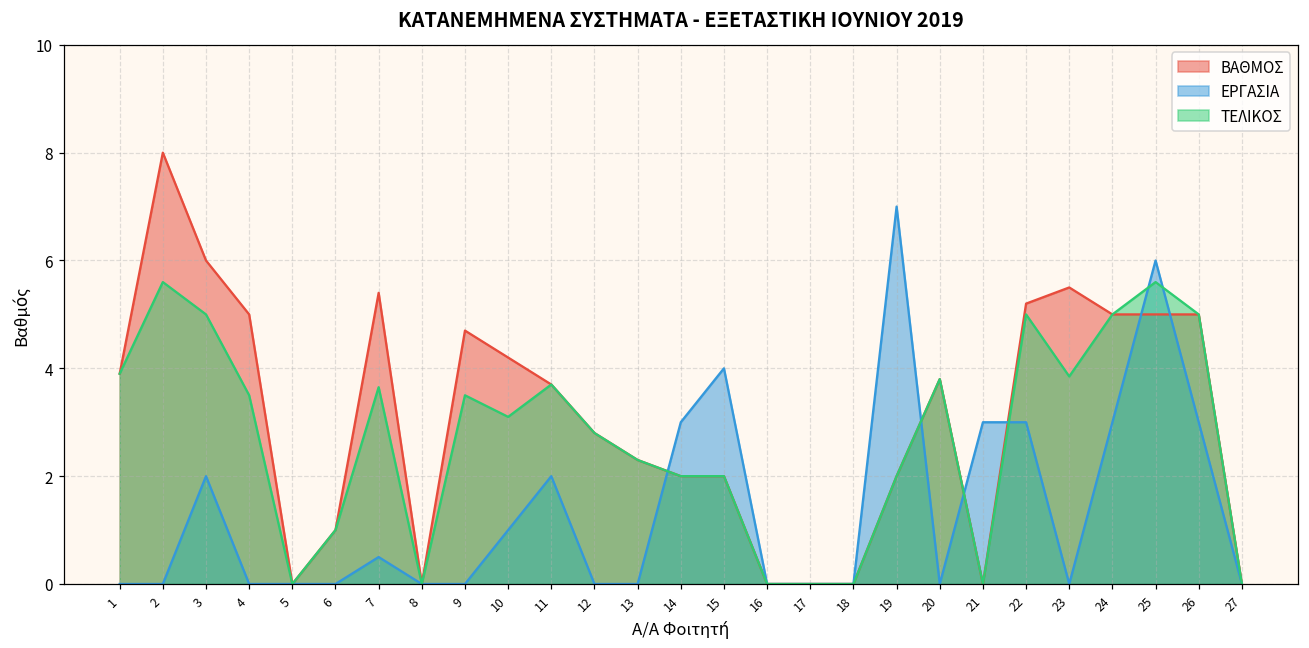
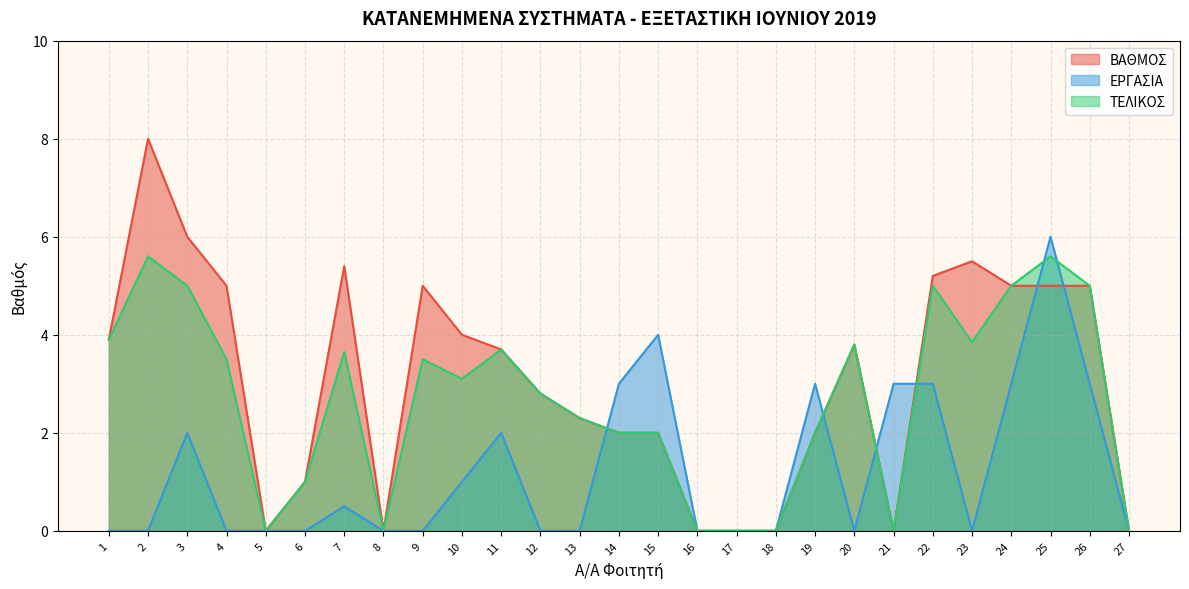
  {
    "ΒΑΘΜΟΣ": {
      "2": 8.0,
      "3": 6.0,
      "4": 5.0,
      "7": 5.4,
-     "9": 4.7,
-     "10": 4.2,
+     "9": 5.0,
+     "10": 4.0,
      "22": 5.2,
      "23": 5.5,
      "25": 5.0
    },
    "ΕΡΓΑΣΙΑ": {
      "1": 0,
      "2": 0,
      "3": 2,
      "4": 0,
      "6": 0,
      "7": 0.5,
      "9": 0,
      "10": 1,
      "11": 2,
      "12": 0,
      "13": 0,
      "14": 3,
      "15": 4,
-     "19": 7,
+     "19": 3,
      "20": 0,
      "21": 3,
      "22": 3,
      "23": 0,
      "24": 3,
      "25": 6,
      "26": 3
    },
    "ΤΕΛΙΚΟΣ": {
      "2": 5.6,
      "3": 5.0,
      "4": 3.5,
      "7": 3.7,
      "9": 3.5,
      "10": 3.1,
      "22": 5.0,
      "23": 3.9,
      "25": 5.6
    }
  }
